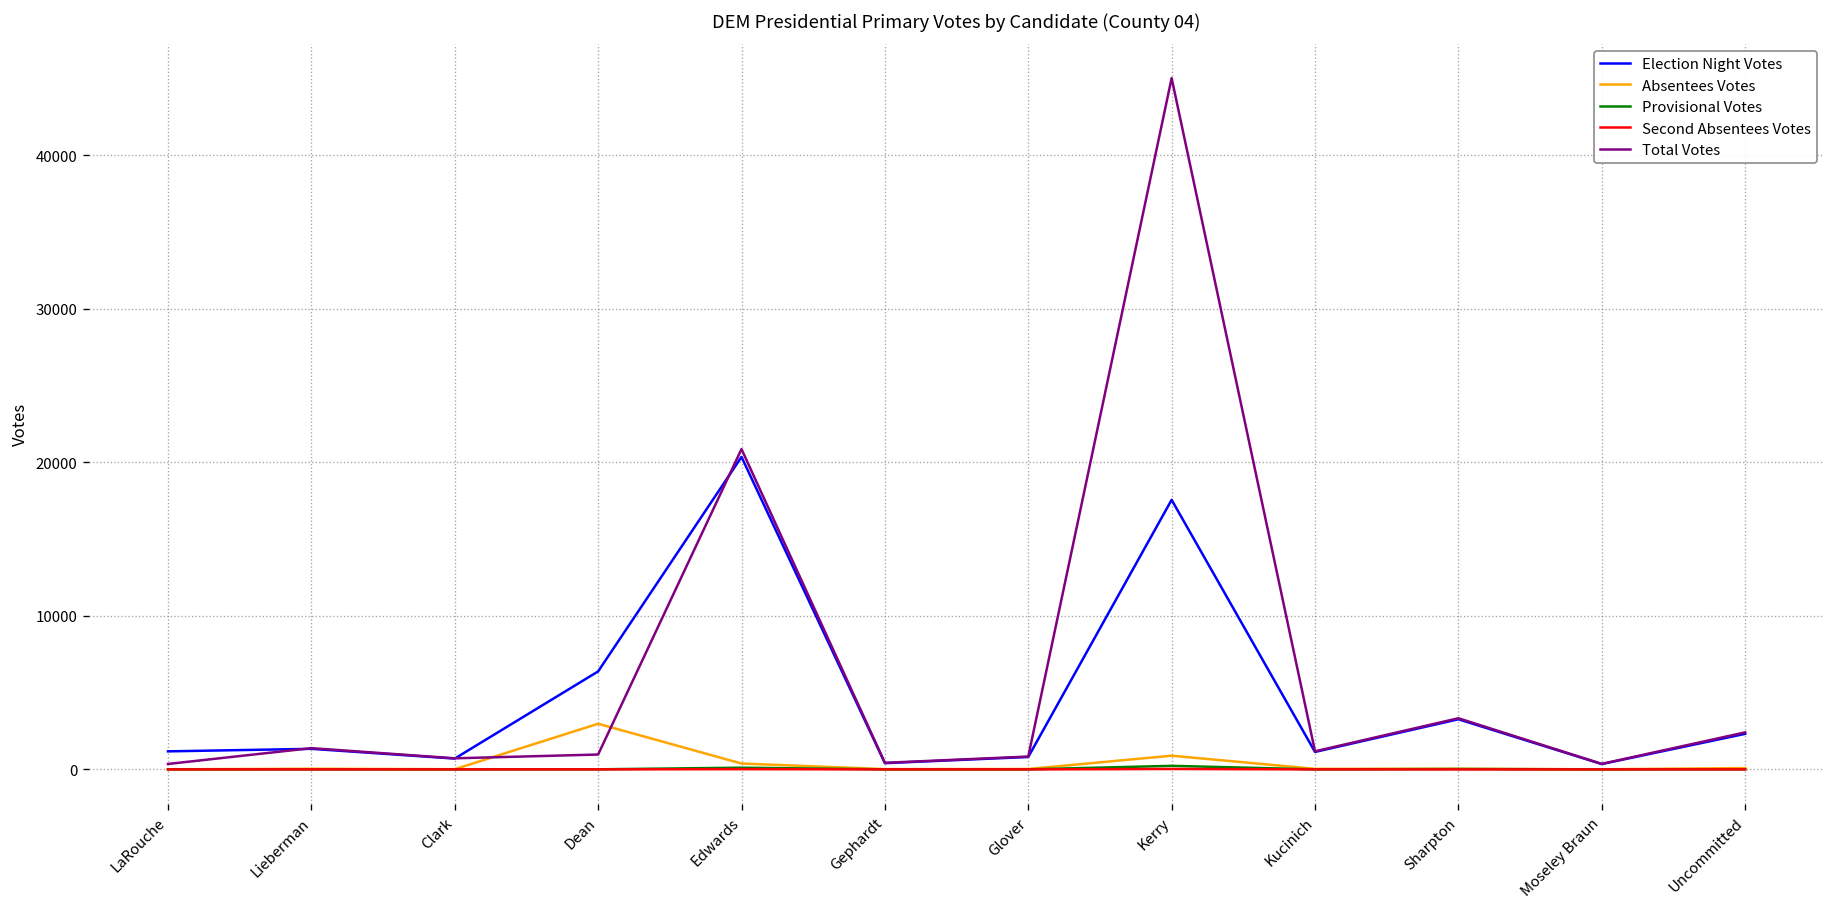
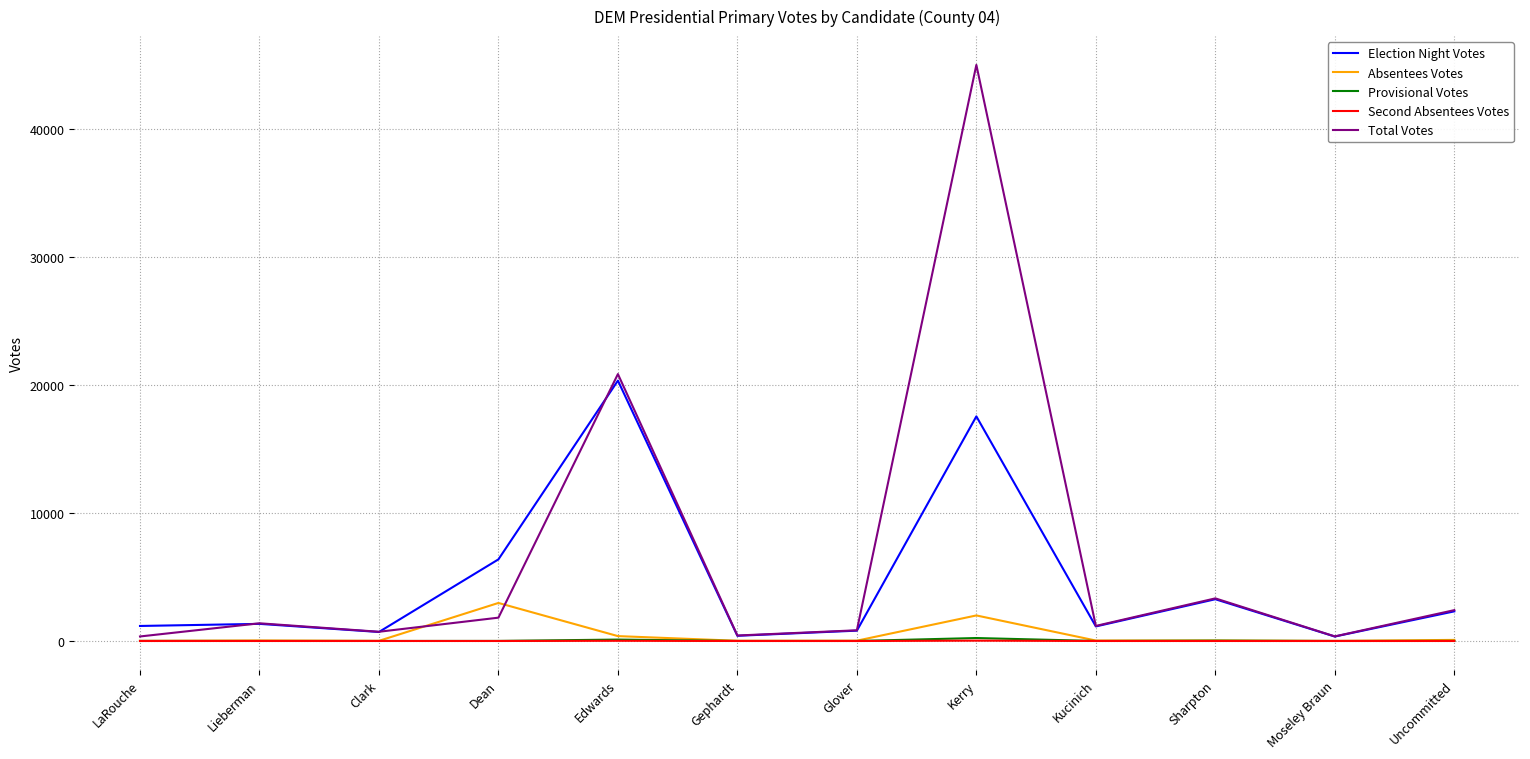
  {
    "Election Night Votes": {
      "LaRouche": 1200,
      "Dean": 6400,
      "Edwards": 20300,
      "Kerry": 17600
    },
    "Absentees Votes": {
      "Dean": 3000,
      "Edwards": 400,
-     "Kerry": 900
+     "Kerry": 2000
    },
    "Provisional Votes": {
      "Kerry": 200
    },
    "Second Absentees Votes": {
      "Kerry": 0
    },
    "Total Votes": {
      "LaRouche": 400,
-     "Dean": 1000,
+     "Dean": 1800,
      "Edwards": 20900,
      "Kerry": 45000
    }
  }
